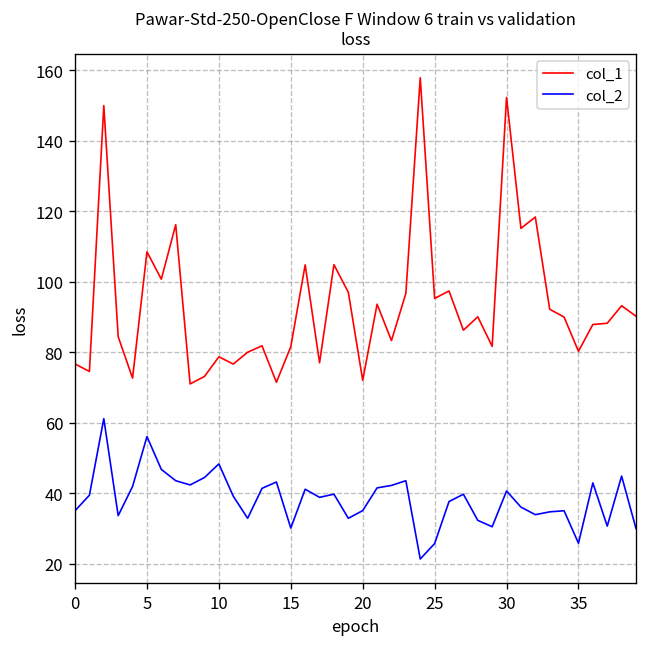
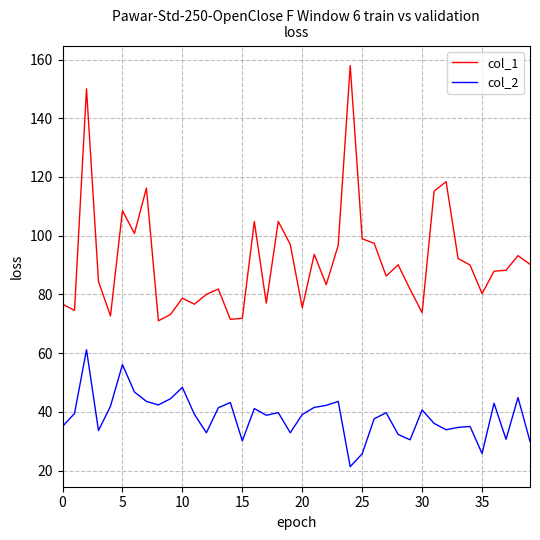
  {
    "col_1": {
      "0": 77,
      "5": 109,
      "10": 79,
-     "15": 82,
-     "20": 72,
-     "25": 95,
-     "30": 152,
+     "15": 72,
+     "20": 75,
+     "25": 99,
+     "30": 74,
      "35": 80
    },
    "col_2": {
      "0": 35,
      "5": 56,
      "10": 48,
      "15": 30,
-     "20": 35,
+     "20": 39,
      "25": 26,
      "30": 41,
      "35": 26
    }
  }
